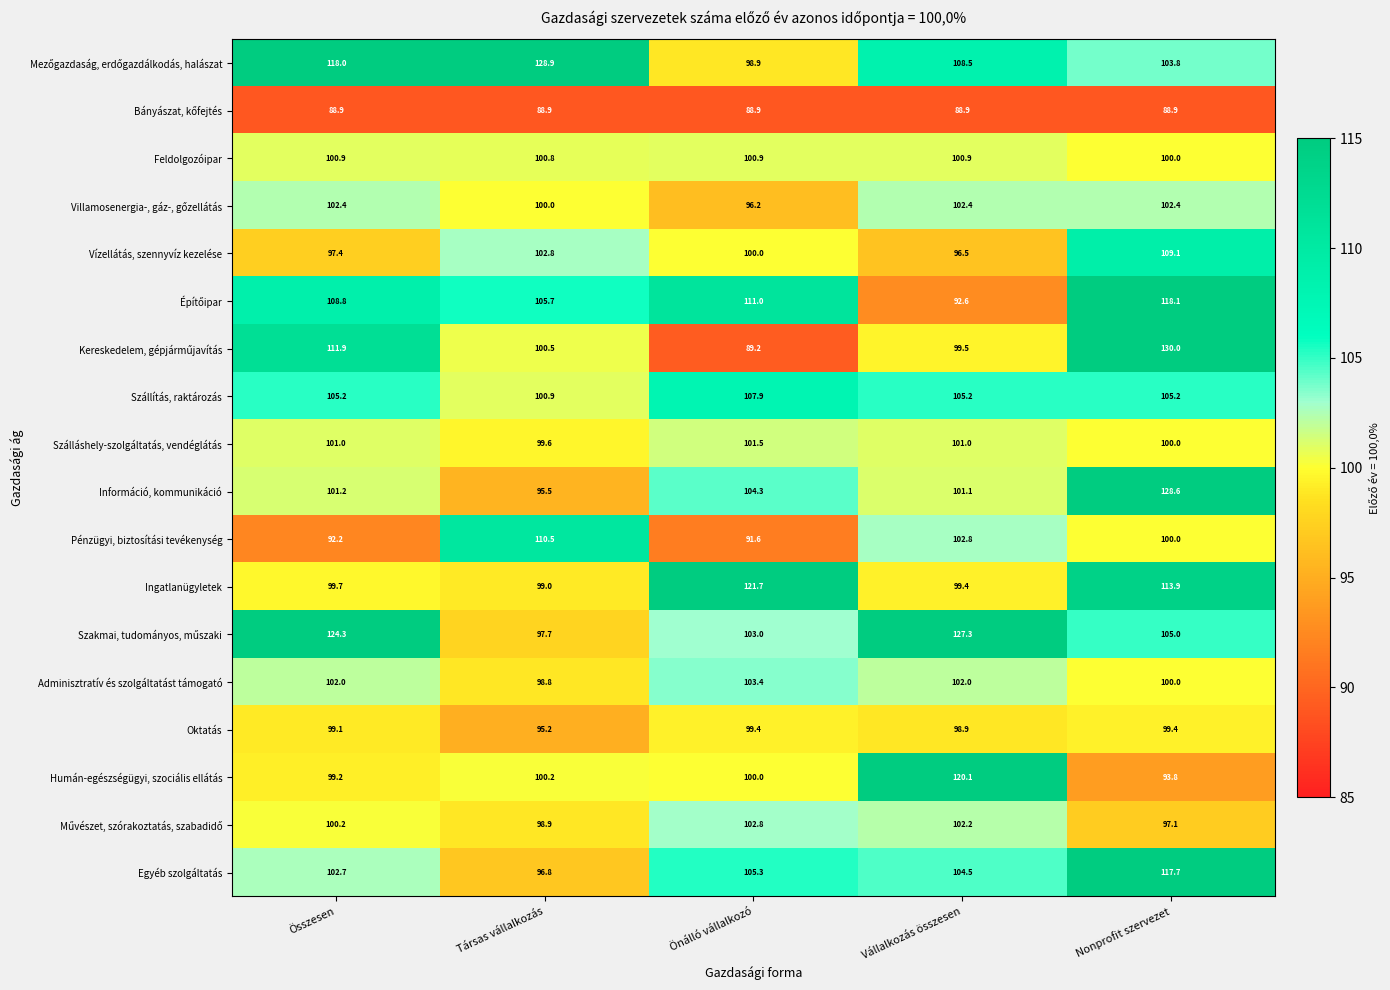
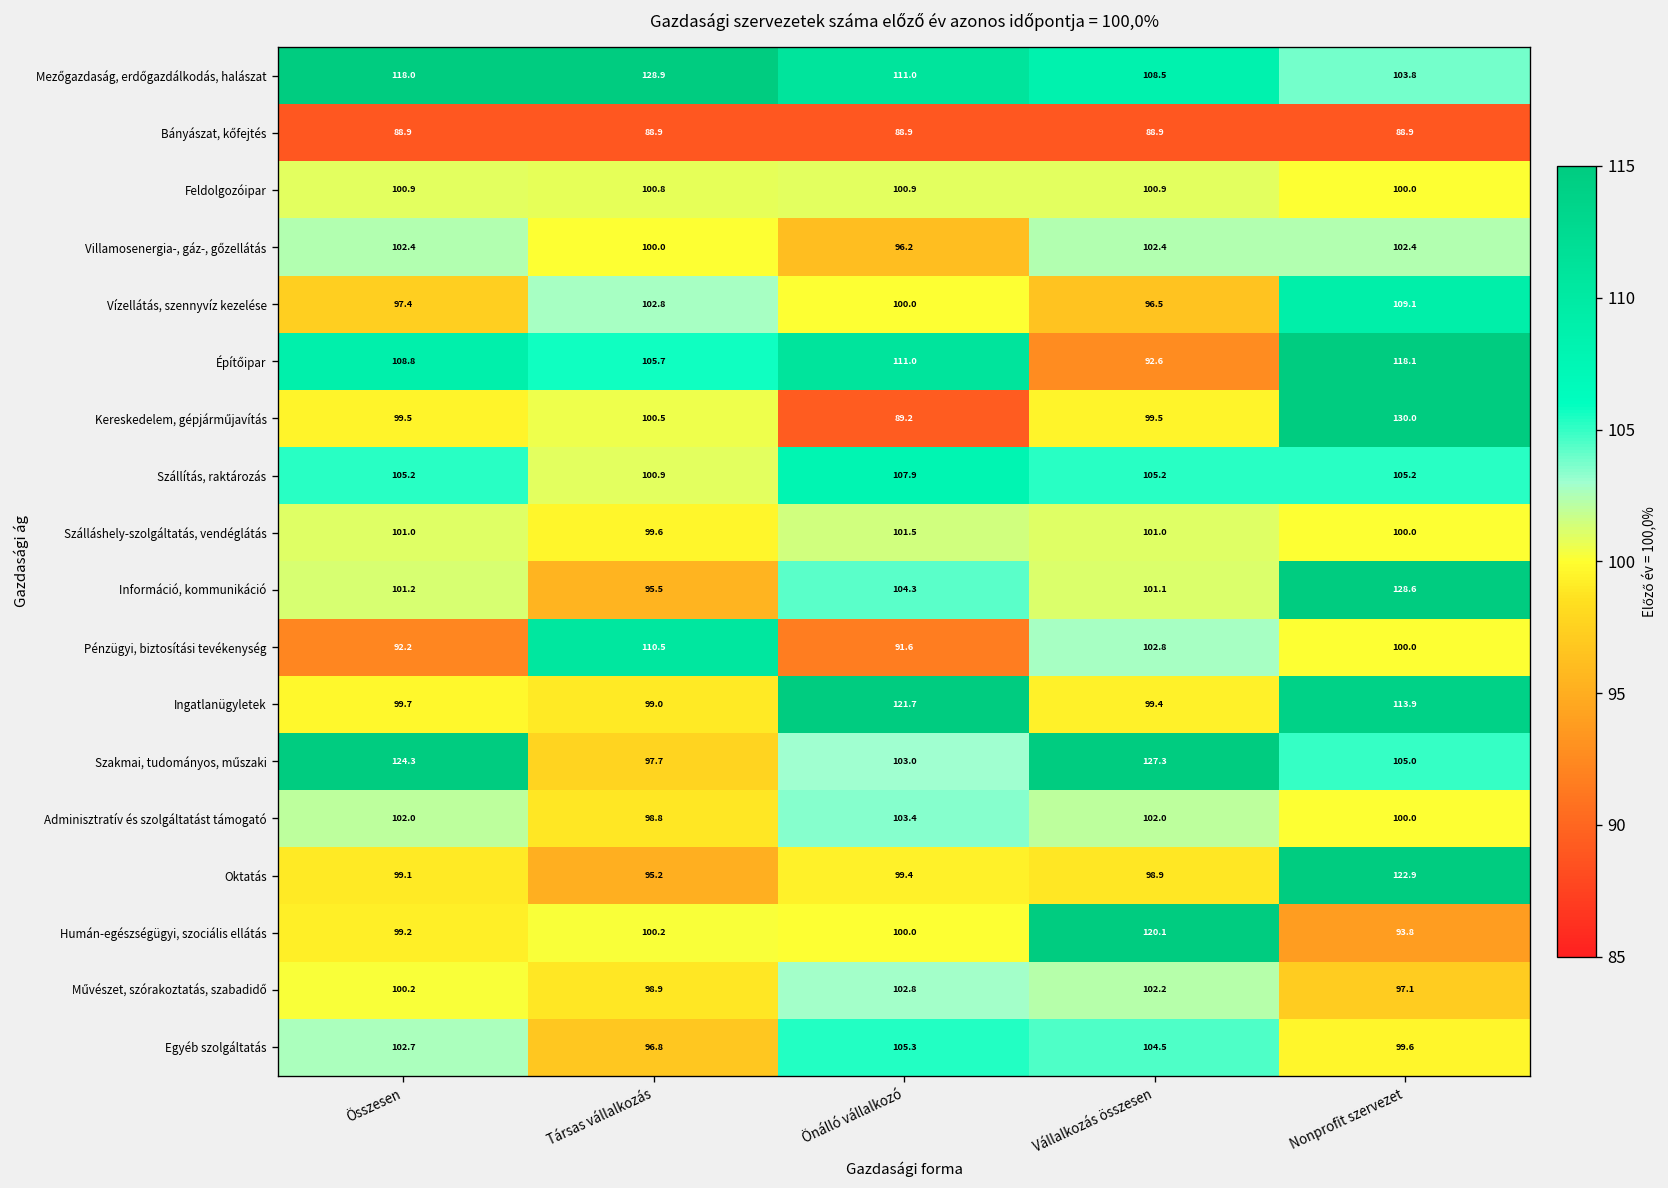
  {
    "Mezőgazdaság, erdőgazdálkodás, halászat": {
      "Összesen": 118.0,
      "Társas vállalkozás": 128.9,
-     "Önálló vállalkozó": 98.9,
+     "Önálló vállalkozó": 111.0,
      "Vállalkozás összesen": 108.5,
      "Nonprofit szervezet": 103.8
    },
    "Bányászat, kőfejtés": {
      "Összesen": 88.9,
      "Társas vállalkozás": 88.9,
      "Önálló vállalkozó": 88.9,
      "Vállalkozás összesen": 88.9,
      "Nonprofit szervezet": 88.9
    },
    "Feldolgozóipar": {
      "Összesen": 100.9,
      "Társas vállalkozás": 100.8,
      "Önálló vállalkozó": 100.9,
      "Vállalkozás összesen": 100.9,
      "Nonprofit szervezet": 100.0
    },
    "Villamosenergia-, gáz-, gőzellátás": {
      "Összesen": 102.4,
      "Társas vállalkozás": 100.0,
      "Önálló vállalkozó": 96.2,
      "Vállalkozás összesen": 102.4,
      "Nonprofit szervezet": 102.4
    },
    "Vízellátás, szennyvíz kezelése": {
      "Összesen": 97.4,
      "Társas vállalkozás": 102.8,
      "Önálló vállalkozó": 100.0,
      "Vállalkozás összesen": 96.5,
      "Nonprofit szervezet": 109.1
    },
    "Építőipar": {
      "Összesen": 108.8,
      "Társas vállalkozás": 105.7,
      "Önálló vállalkozó": 111.0,
      "Vállalkozás összesen": 92.6,
      "Nonprofit szervezet": 118.1
    },
    "Kereskedelem, gépjárműjavítás": {
-     "Összesen": 111.9,
+     "Összesen": 99.5,
      "Társas vállalkozás": 100.5,
      "Önálló vállalkozó": 89.2,
      "Vállalkozás összesen": 99.5,
      "Nonprofit szervezet": 130.0
    },
    "Szállítás, raktározás": {
      "Összesen": 105.2,
      "Társas vállalkozás": 100.9,
      "Önálló vállalkozó": 107.9,
      "Vállalkozás összesen": 105.2,
      "Nonprofit szervezet": 105.2
    },
    "Szálláshely-szolgáltatás, vendéglátás": {
      "Összesen": 101.0,
      "Társas vállalkozás": 99.6,
      "Önálló vállalkozó": 101.5,
      "Vállalkozás összesen": 101.0,
      "Nonprofit szervezet": 100.0
    },
    "Információ, kommunikáció": {
      "Összesen": 101.2,
      "Társas vállalkozás": 95.5,
      "Önálló vállalkozó": 104.3,
      "Vállalkozás összesen": 101.1,
      "Nonprofit szervezet": 128.6
    },
    "Pénzügyi, biztosítási tevékenység": {
      "Összesen": 92.2,
      "Társas vállalkozás": 110.5,
      "Önálló vállalkozó": 91.6,
      "Vállalkozás összesen": 102.8,
      "Nonprofit szervezet": 100.0
    },
    "Ingatlanügyletek": {
      "Összesen": 99.7,
      "Társas vállalkozás": 99.0,
      "Önálló vállalkozó": 121.7,
      "Vállalkozás összesen": 99.4,
      "Nonprofit szervezet": 113.9
    },
    "Szakmai, tudományos, műszaki": {
      "Összesen": 124.3,
      "Társas vállalkozás": 97.7,
      "Önálló vállalkozó": 103.0,
      "Vállalkozás összesen": 127.3,
      "Nonprofit szervezet": 105.0
    },
    "Adminisztratív és szolgáltatást támogató": {
      "Összesen": 102.0,
      "Társas vállalkozás": 98.8,
      "Önálló vállalkozó": 103.4,
      "Vállalkozás összesen": 102.0,
      "Nonprofit szervezet": 100.0
    },
    "Oktatás": {
      "Összesen": 99.1,
      "Társas vállalkozás": 95.2,
      "Önálló vállalkozó": 99.4,
      "Vállalkozás összesen": 98.9,
-     "Nonprofit szervezet": 99.4
+     "Nonprofit szervezet": 122.9
    },
    "Humán-egészségügyi, szociális ellátás": {
      "Összesen": 99.2,
      "Társas vállalkozás": 100.2,
      "Önálló vállalkozó": 100.0,
      "Vállalkozás összesen": 120.1,
      "Nonprofit szervezet": 93.8
    },
    "Művészet, szórakoztatás, szabadidő": {
      "Összesen": 100.2,
      "Társas vállalkozás": 98.9,
      "Önálló vállalkozó": 102.8,
      "Vállalkozás összesen": 102.2,
      "Nonprofit szervezet": 97.1
    },
    "Egyéb szolgáltatás": {
      "Összesen": 102.7,
      "Társas vállalkozás": 96.8,
      "Önálló vállalkozó": 105.3,
      "Vállalkozás összesen": 104.5,
-     "Nonprofit szervezet": 117.7
+     "Nonprofit szervezet": 99.6
    }
  }
